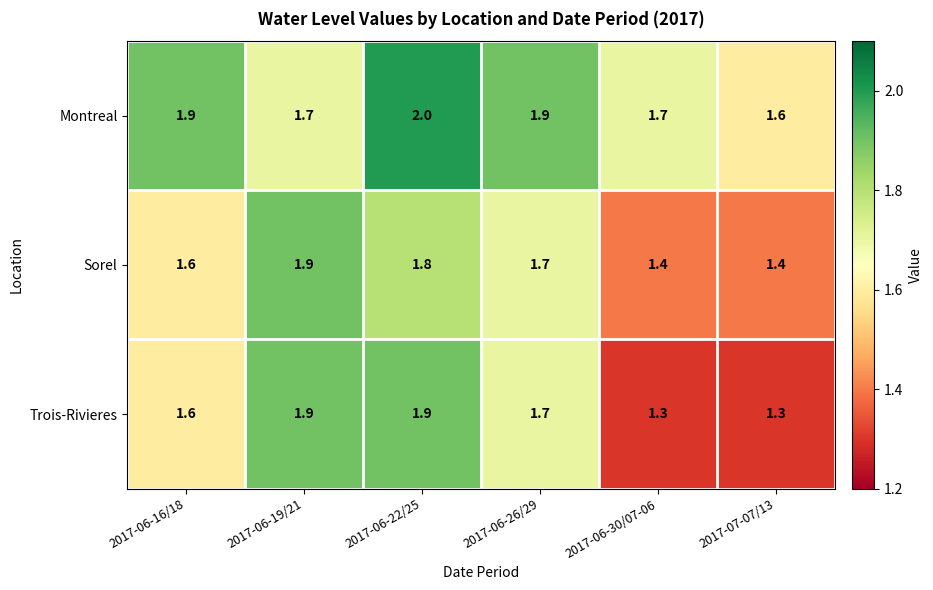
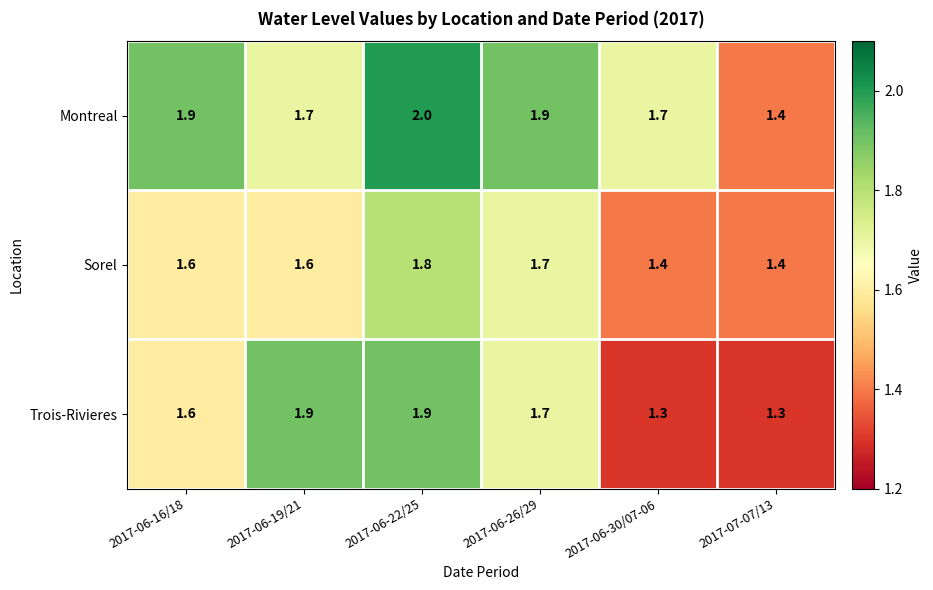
  {
    "Montreal": {
      "2017-06-16/18": 1.9,
      "2017-06-19/21": 1.7,
      "2017-06-22/25": 2.0,
      "2017-06-26/29": 1.9,
      "2017-06-30/07-06": 1.7,
-     "2017-07-07/13": 1.6
+     "2017-07-07/13": 1.4
    },
    "Sorel": {
      "2017-06-16/18": 1.6,
-     "2017-06-19/21": 1.9,
+     "2017-06-19/21": 1.6,
      "2017-06-22/25": 1.8,
      "2017-06-26/29": 1.7,
      "2017-06-30/07-06": 1.4,
      "2017-07-07/13": 1.4
    },
    "Trois-Rivieres": {
      "2017-06-16/18": 1.6,
      "2017-06-19/21": 1.9,
      "2017-06-22/25": 1.9,
      "2017-06-26/29": 1.7,
      "2017-06-30/07-06": 1.3,
      "2017-07-07/13": 1.3
    }
  }
